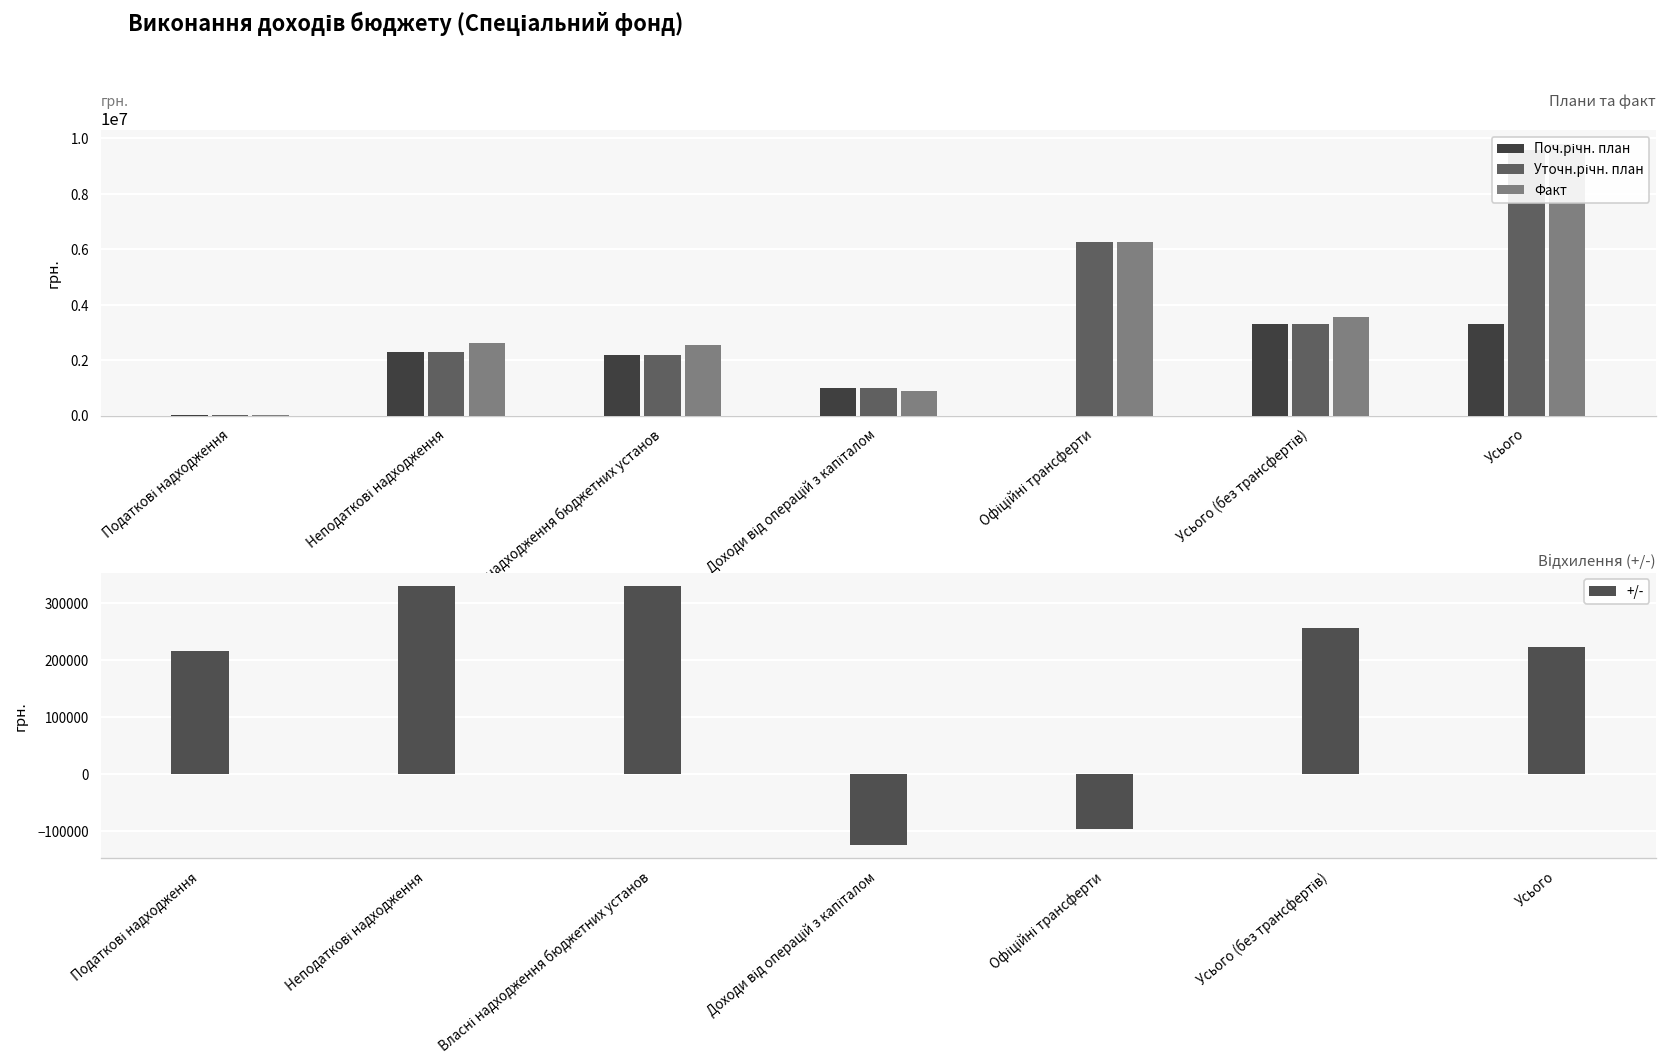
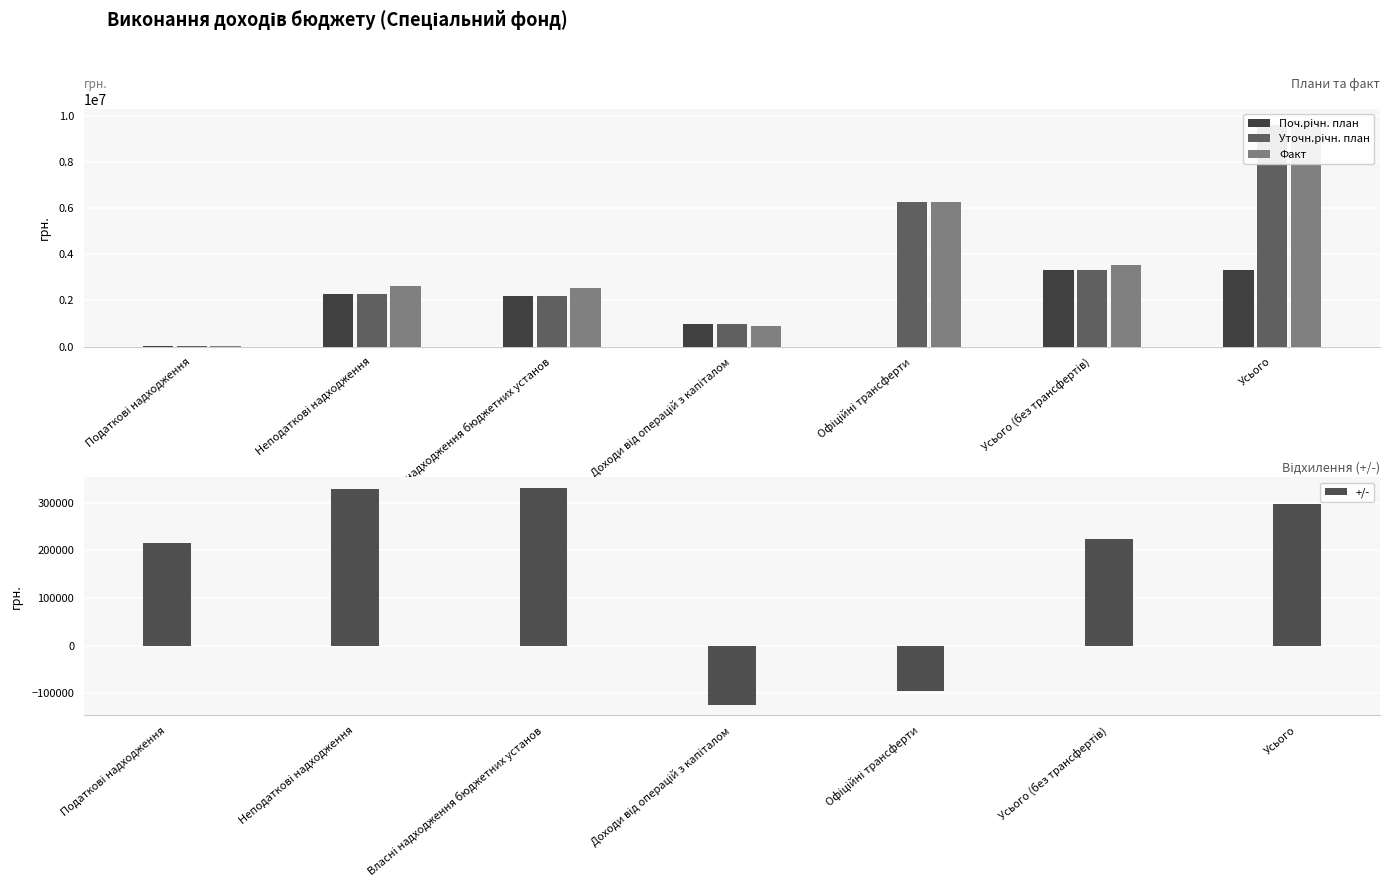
  {
    "Відхилення (+/-)": {
      "Податкові надходження": 220000,
      "Неподаткові надходження": 330000,
      "Власні надходження бюджетних установ": 330000,
      "Доходи від операцій з капіталом": -120000,
      "Офіційні трансферти": -100000,
-     "Усього (без трансфертів)": 260000,
-     "Усього": 220000
+     "Усього (без трансфертів)": 220000,
+     "Усього": 300000
    }
  }
